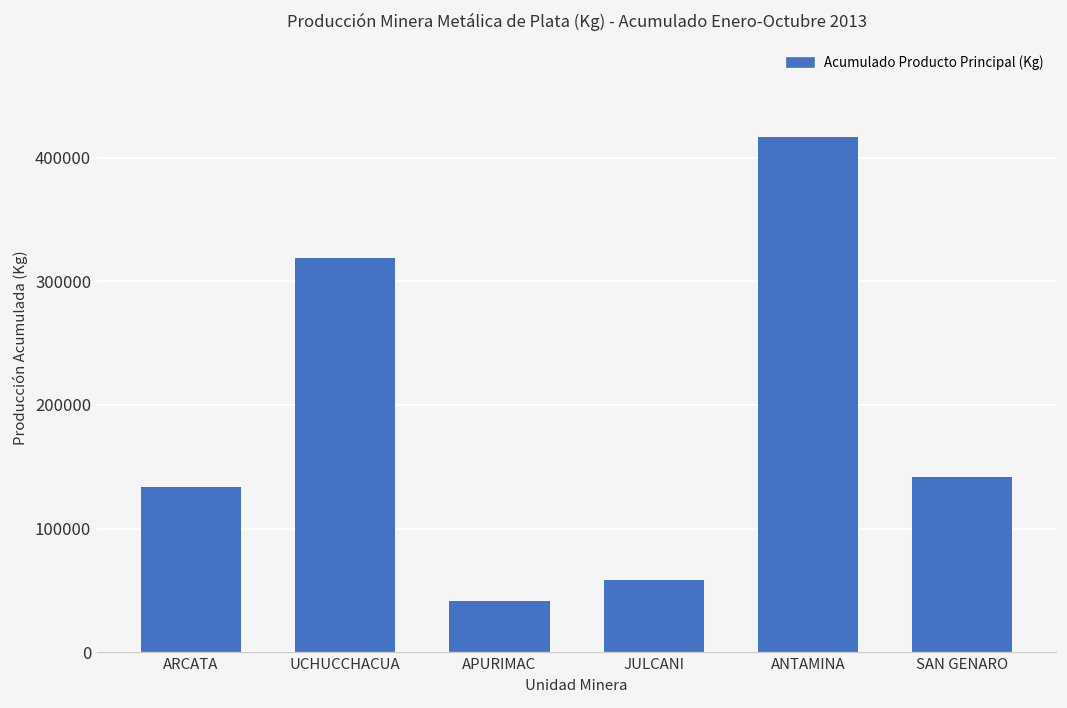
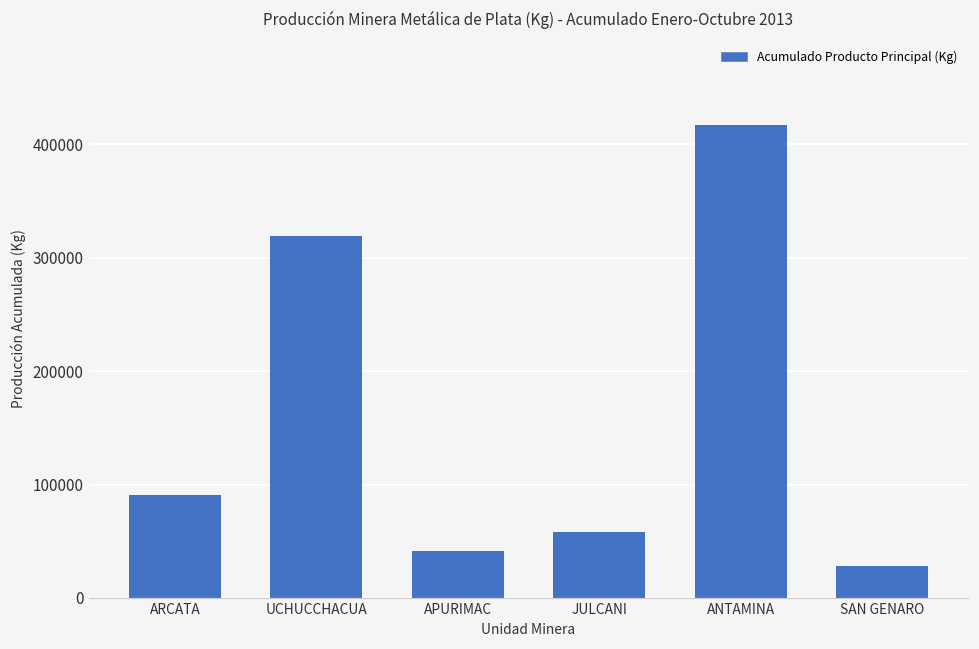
  {
-   "ARCATA": 133000,
+   "ARCATA": 91000,
    "UCHUCCHACUA": 319000,
    "APURIMAC": 41000,
    "JULCANI": 59000,
    "ANTAMINA": 417000,
-   "SAN GENARO": 142000
+   "SAN GENARO": 28000
  }
